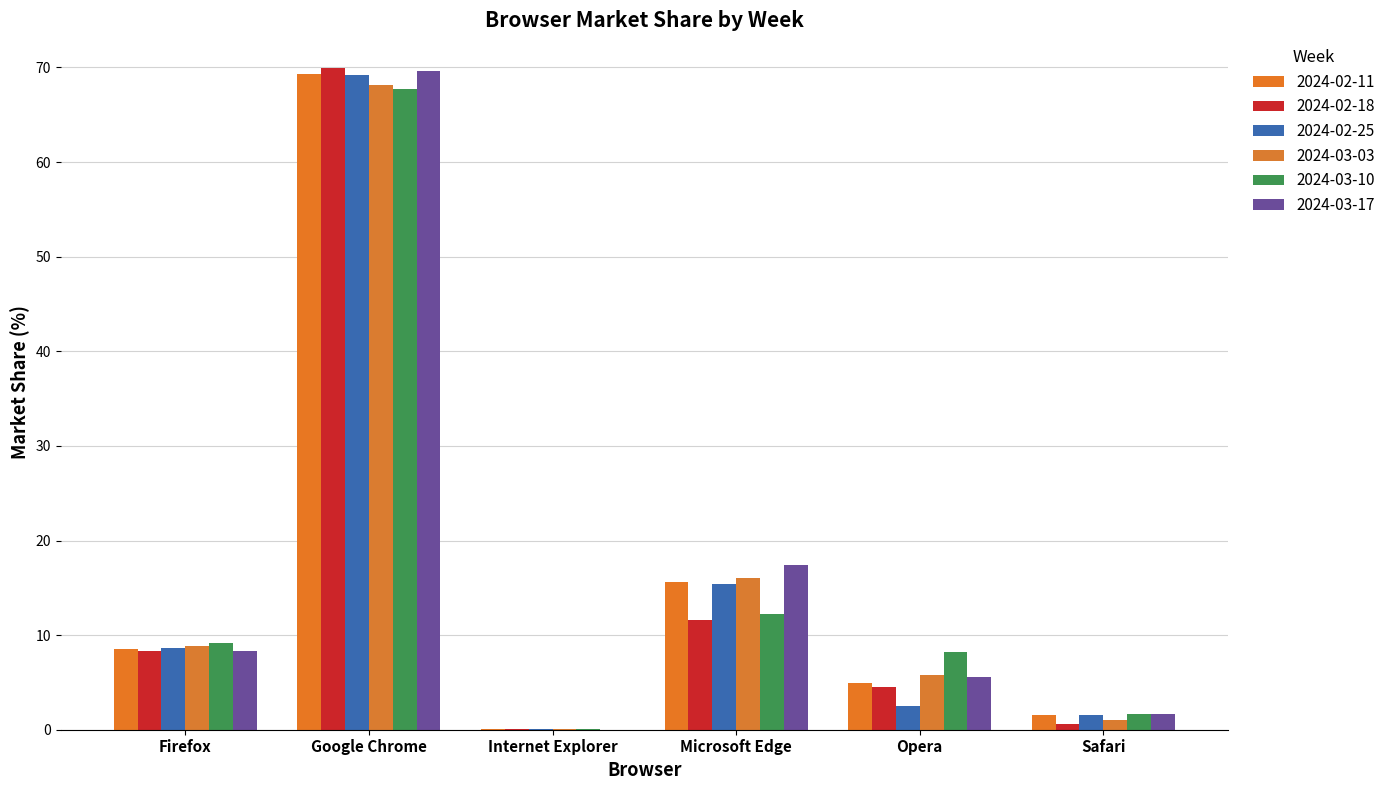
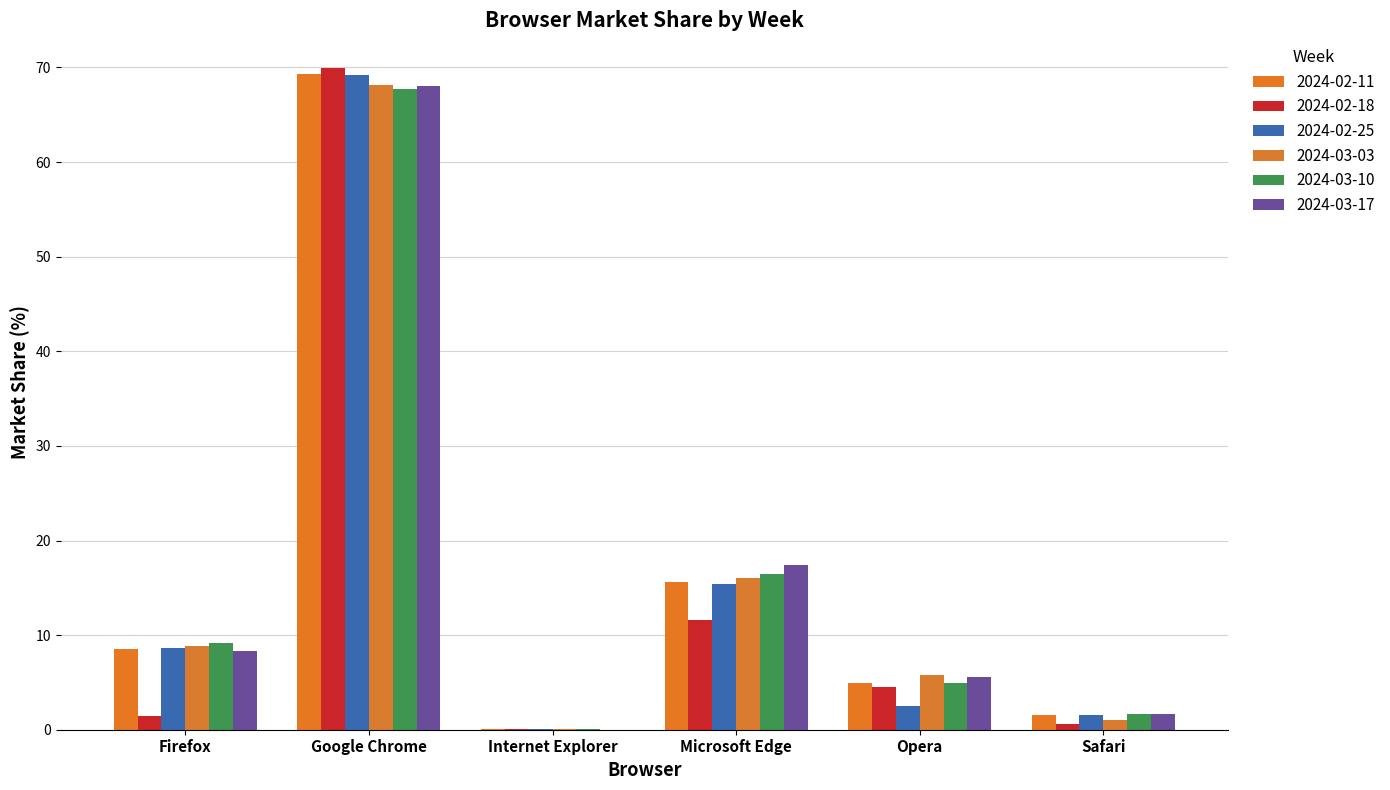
  {
    "2024-02-18": {
-     "Firefox": 8,
+     "Firefox": 1,
      "Google Chrome": 70,
      "Microsoft Edge": 12,
      "Opera": 5,
      "Safari": 1
    },
    "2024-02-25": {
      "Firefox": 9,
      "Google Chrome": 69,
      "Microsoft Edge": 15,
      "Opera": 2,
      "Safari": 2
    },
    "2024-03-10": {
      "Firefox": 9,
      "Google Chrome": 68,
-     "Microsoft Edge": 12,
-     "Opera": 8,
+     "Microsoft Edge": 16,
+     "Opera": 5,
      "Safari": 2
    },
    "2024-03-17": {
      "Firefox": 8,
-     "Google Chrome": 70,
+     "Google Chrome": 68,
      "Internet Explorer": 0,
      "Microsoft Edge": 17,
      "Opera": 6,
      "Safari": 2
    }
  }
